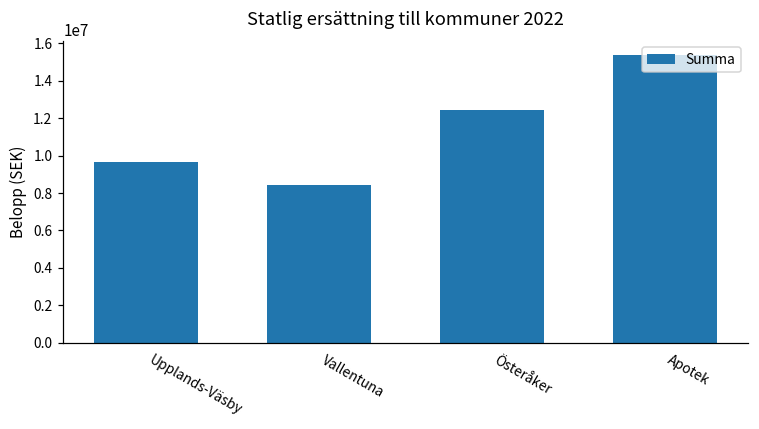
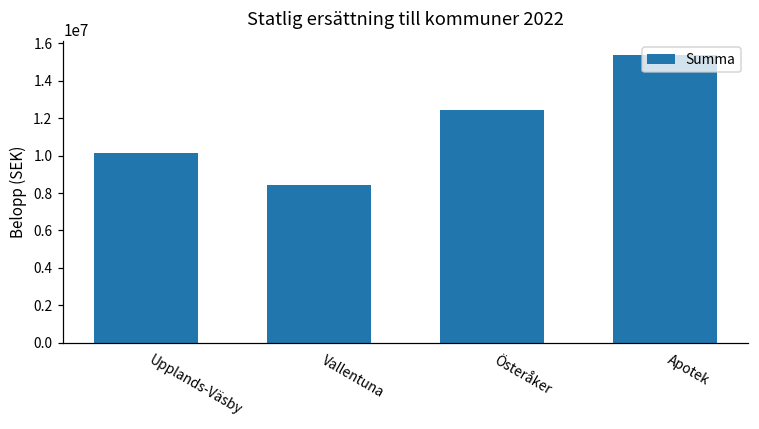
  {
-   "Upplands-Väsby": 9600000,
+   "Upplands-Väsby": 10100000,
    "Vallentuna": 8400000,
    "Österåker": 12400000
  }
